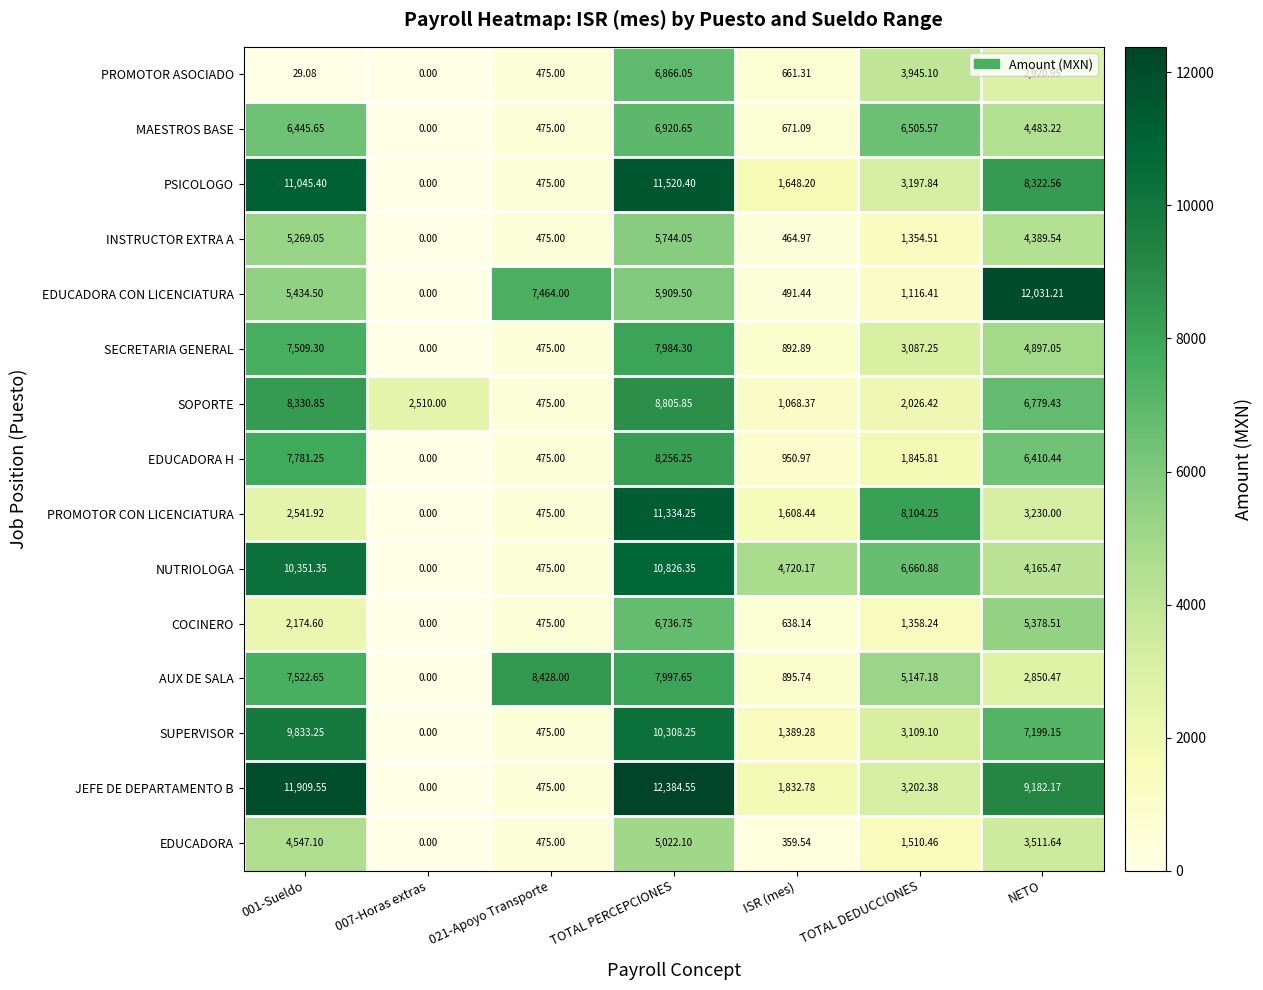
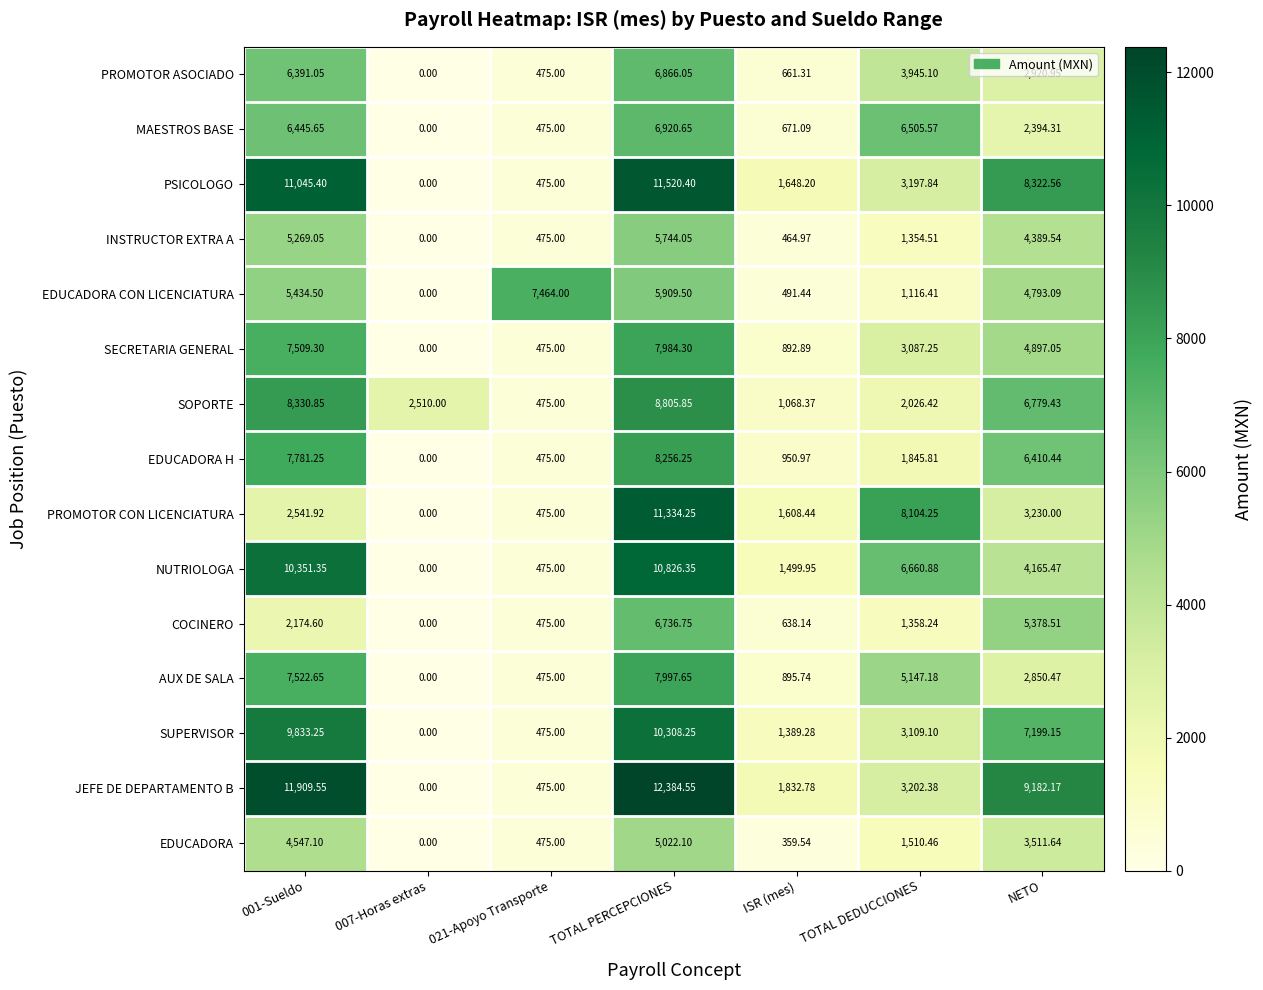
  {
    "PROMOTOR ASOCIADO": {
-     "001-Sueldo": "29.08",
+     "001-Sueldo": "6,391.05",
      "007-Horas extras": "0.00",
      "021-Apoyo Transporte": "475.00",
      "TOTAL PERCEPCIONES": "6,866.05",
      "ISR (mes)": "661.31",
      "TOTAL DEDUCCIONES": "3,945.10"
    },
    "MAESTROS BASE": {
      "001-Sueldo": "6,445.65",
      "007-Horas extras": "0.00",
      "021-Apoyo Transporte": "475.00",
      "TOTAL PERCEPCIONES": "6,920.65",
      "ISR (mes)": "671.09",
      "TOTAL DEDUCCIONES": "6,505.57",
-     "NETO": "4,483.22"
+     "NETO": "2,394.31"
    },
    "PSICOLOGO": {
      "001-Sueldo": "11,045.40",
      "007-Horas extras": "0.00",
      "021-Apoyo Transporte": "475.00",
      "TOTAL PERCEPCIONES": "11,520.40",
      "ISR (mes)": "1,648.20",
      "TOTAL DEDUCCIONES": "3,197.84",
      "NETO": "8,322.56"
    },
    "INSTRUCTOR EXTRA A": {
      "001-Sueldo": "5,269.05",
      "007-Horas extras": "0.00",
      "021-Apoyo Transporte": "475.00",
      "TOTAL PERCEPCIONES": "5,744.05",
      "ISR (mes)": "464.97",
      "TOTAL DEDUCCIONES": "1,354.51",
      "NETO": "4,389.54"
    },
    "EDUCADORA CON LICENCIATURA": {
      "001-Sueldo": "5,434.50",
      "007-Horas extras": "0.00",
      "021-Apoyo Transporte": "7,464.00",
      "TOTAL PERCEPCIONES": "5,909.50",
      "ISR (mes)": "491.44",
      "TOTAL DEDUCCIONES": "1,116.41",
-     "NETO": "12,031.21"
+     "NETO": "4,793.09"
    },
    "SECRETARIA GENERAL": {
      "001-Sueldo": "7,509.30",
      "007-Horas extras": "0.00",
      "021-Apoyo Transporte": "475.00",
      "TOTAL PERCEPCIONES": "7,984.30",
      "ISR (mes)": "892.89",
      "TOTAL DEDUCCIONES": "3,087.25",
      "NETO": "4,897.05"
    },
    "SOPORTE": {
      "001-Sueldo": "8,330.85",
      "007-Horas extras": "2,510.00",
      "021-Apoyo Transporte": "475.00",
      "TOTAL PERCEPCIONES": "8,805.85",
      "ISR (mes)": "1,068.37",
      "TOTAL DEDUCCIONES": "2,026.42",
      "NETO": "6,779.43"
    },
    "EDUCADORA H": {
      "001-Sueldo": "7,781.25",
      "007-Horas extras": "0.00",
      "021-Apoyo Transporte": "475.00",
      "TOTAL PERCEPCIONES": "8,256.25",
      "ISR (mes)": "950.97",
      "TOTAL DEDUCCIONES": "1,845.81",
      "NETO": "6,410.44"
    },
    "PROMOTOR CON LICENCIATURA": {
      "001-Sueldo": "2,541.92",
      "007-Horas extras": "0.00",
      "021-Apoyo Transporte": "475.00",
      "TOTAL PERCEPCIONES": "11,334.25",
      "ISR (mes)": "1,608.44",
      "TOTAL DEDUCCIONES": "8,104.25",
      "NETO": "3,230.00"
    },
    "NUTRIOLOGA": {
      "001-Sueldo": "10,351.35",
      "007-Horas extras": "0.00",
      "021-Apoyo Transporte": "475.00",
      "TOTAL PERCEPCIONES": "10,826.35",
-     "ISR (mes)": "4,720.17",
+     "ISR (mes)": "1,499.95",
      "TOTAL DEDUCCIONES": "6,660.88",
      "NETO": "4,165.47"
    },
    "COCINERO": {
      "001-Sueldo": "2,174.60",
      "007-Horas extras": "0.00",
      "021-Apoyo Transporte": "475.00",
      "TOTAL PERCEPCIONES": "6,736.75",
      "ISR (mes)": "638.14",
      "TOTAL DEDUCCIONES": "1,358.24",
      "NETO": "5,378.51"
    },
    "AUX DE SALA": {
      "001-Sueldo": "7,522.65",
      "007-Horas extras": "0.00",
-     "021-Apoyo Transporte": "8,428.00",
+     "021-Apoyo Transporte": "475.00",
      "TOTAL PERCEPCIONES": "7,997.65",
      "ISR (mes)": "895.74",
      "TOTAL DEDUCCIONES": "5,147.18",
      "NETO": "2,850.47"
    },
    "SUPERVISOR": {
      "001-Sueldo": "9,833.25",
      "007-Horas extras": "0.00",
      "021-Apoyo Transporte": "475.00",
      "TOTAL PERCEPCIONES": "10,308.25",
      "ISR (mes)": "1,389.28",
      "TOTAL DEDUCCIONES": "3,109.10",
      "NETO": "7,199.15"
    },
    "JEFE DE DEPARTAMENTO B": {
      "001-Sueldo": "11,909.55",
      "007-Horas extras": "0.00",
      "021-Apoyo Transporte": "475.00",
      "TOTAL PERCEPCIONES": "12,384.55",
      "ISR (mes)": "1,832.78",
      "TOTAL DEDUCCIONES": "3,202.38",
      "NETO": "9,182.17"
    },
    "EDUCADORA": {
      "001-Sueldo": "4,547.10",
      "007-Horas extras": "0.00",
      "021-Apoyo Transporte": "475.00",
      "TOTAL PERCEPCIONES": "5,022.10",
      "ISR (mes)": "359.54",
      "TOTAL DEDUCCIONES": "1,510.46",
      "NETO": "3,511.64"
    }
  }
